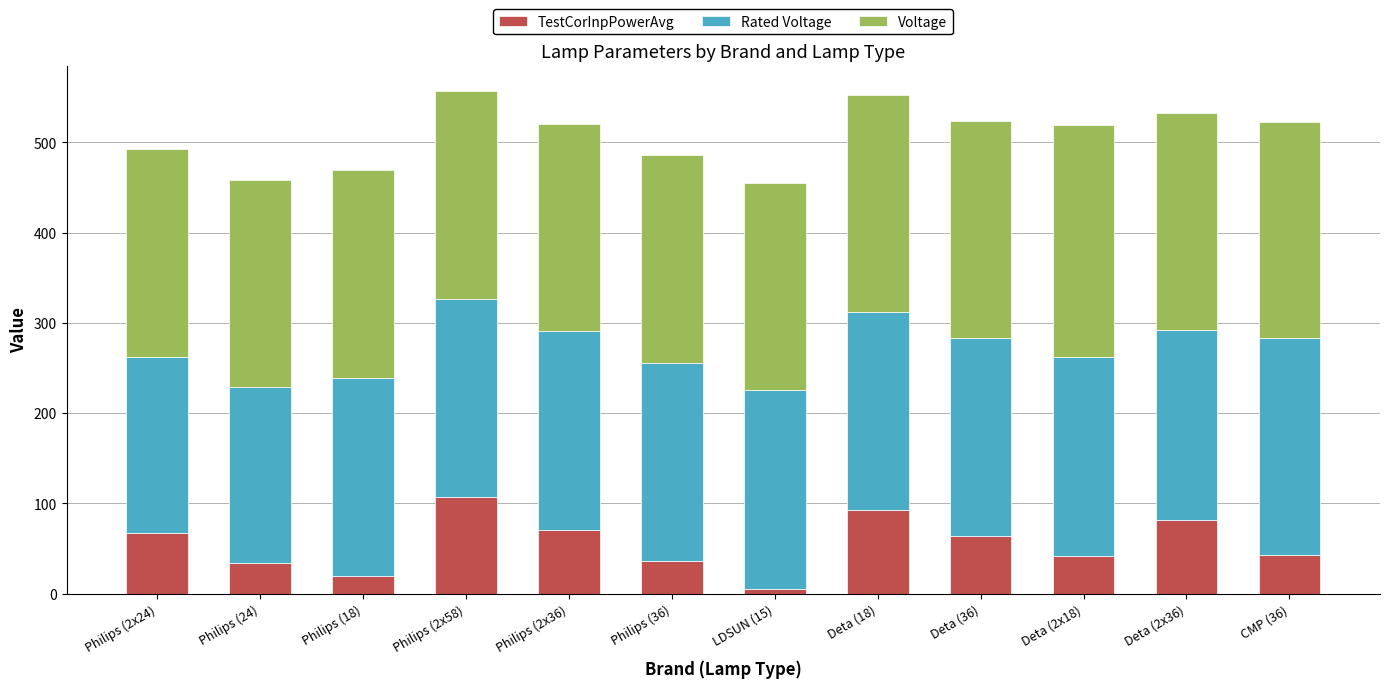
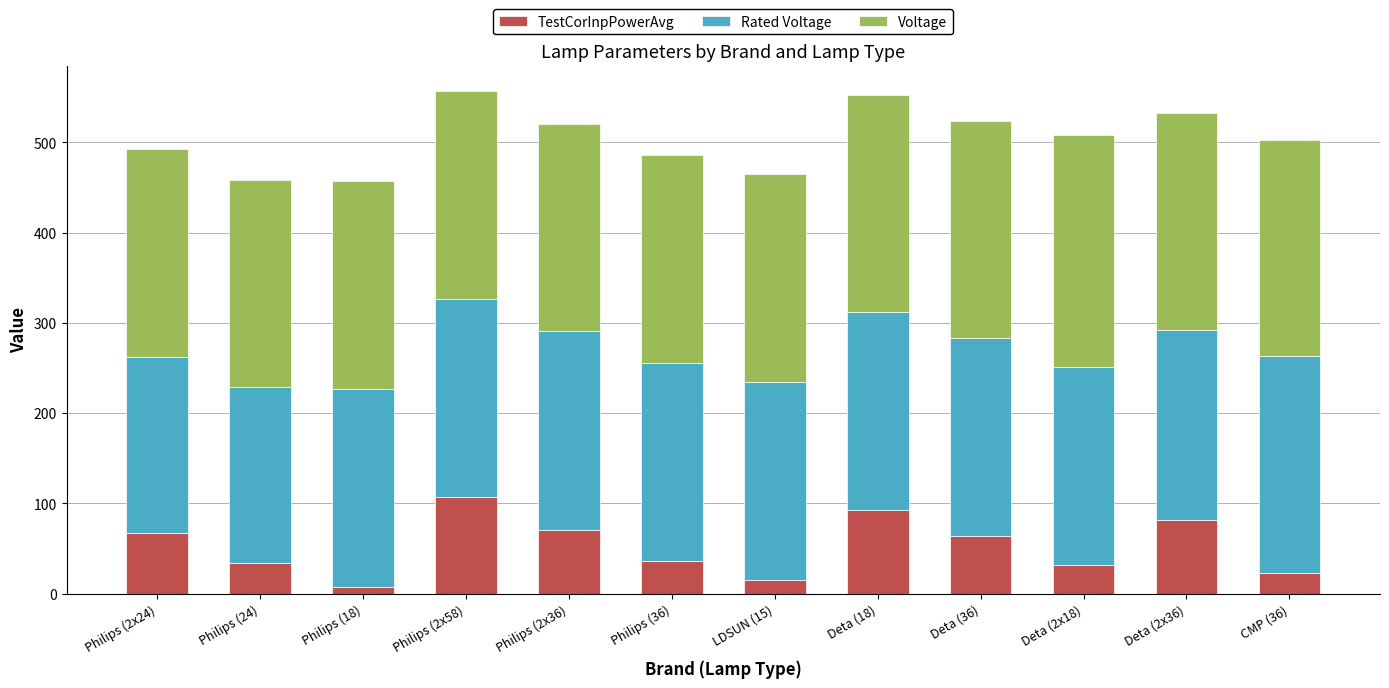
  {
    "TestCorInpPowerAvg": {
      "Philips (2x24)": 70,
      "Philips (24)": 30,
-     "Philips (18)": 20,
+     "Philips (18)": 10,
      "Philips (2x58)": 110,
      "Philips (2x36)": 70,
      "Philips (36)": 40,
-     "LDSUN (15)": 5,
+     "LDSUN (15)": 15,
      "Deta (18)": 90,
      "Deta (36)": 60,
-     "Deta (2x18)": 40,
+     "Deta (2x18)": 30,
      "Deta (2x36)": 80,
-     "CMP (36)": 40
+     "CMP (36)": 20
    },
    "Rated Voltage": {
      "Philips (2x24)": 200,
      "Philips (24)": 200,
      "Philips (18)": 220,
      "Philips (2x58)": 220,
      "Philips (2x36)": 220,
      "Philips (36)": 220,
      "LDSUN (15)": 220,
      "Deta (18)": 220,
      "Deta (36)": 220,
      "Deta (2x18)": 220,
      "Deta (2x36)": 210,
      "CMP (36)": 240
    },
    "Voltage": {
      "Philips (2x24)": 230,
      "Philips (24)": 230,
      "Philips (18)": 230,
      "Philips (2x58)": 230,
      "Philips (2x36)": 230,
      "Philips (36)": 230,
      "LDSUN (15)": 230,
      "Deta (18)": 240,
      "Deta (36)": 240,
      "Deta (2x18)": 260,
      "Deta (2x36)": 240,
      "CMP (36)": 240
    }
  }
